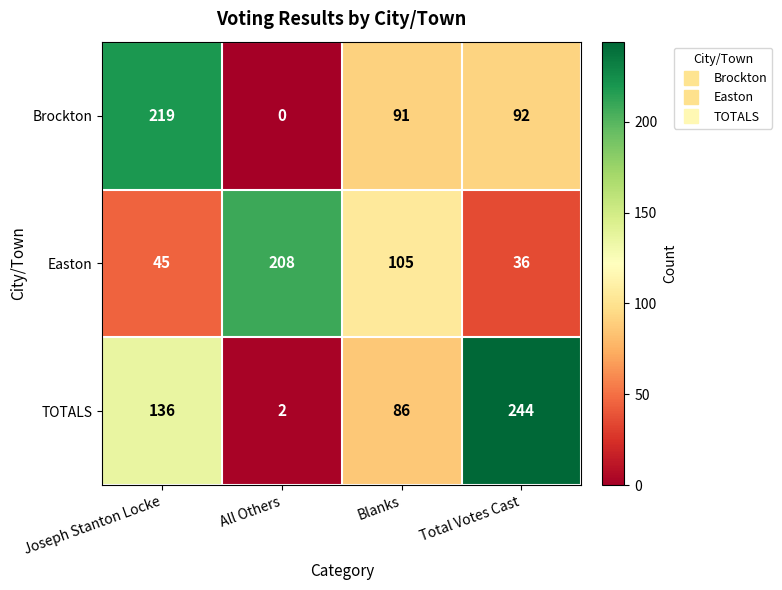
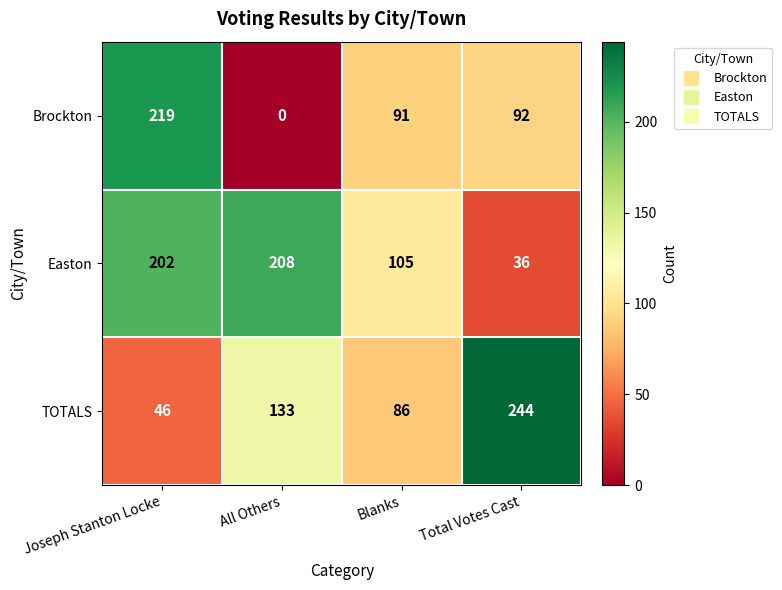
  {
    "Brockton": {
      "Joseph Stanton Locke": 219,
      "All Others": 0,
      "Blanks": 91,
      "Total Votes Cast": 92
    },
    "Easton": {
-     "Joseph Stanton Locke": 45,
+     "Joseph Stanton Locke": 202,
      "All Others": 208,
      "Blanks": 105,
      "Total Votes Cast": 36
    },
    "TOTALS": {
-     "Joseph Stanton Locke": 136,
-     "All Others": 2,
+     "Joseph Stanton Locke": 46,
+     "All Others": 133,
      "Blanks": 86,
      "Total Votes Cast": 244
    }
  }
